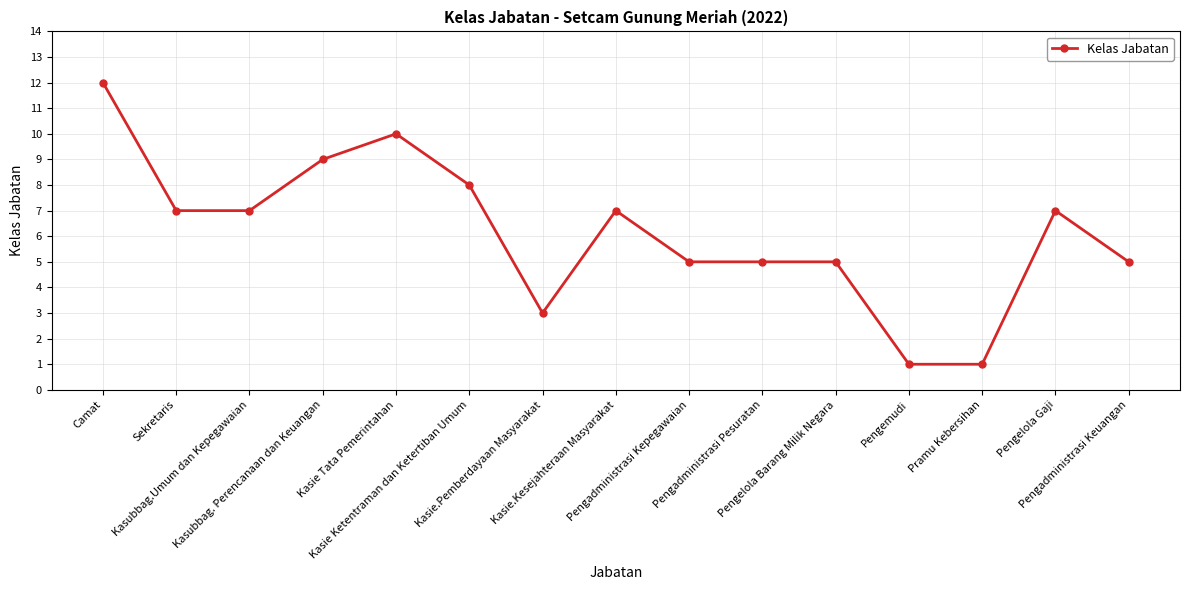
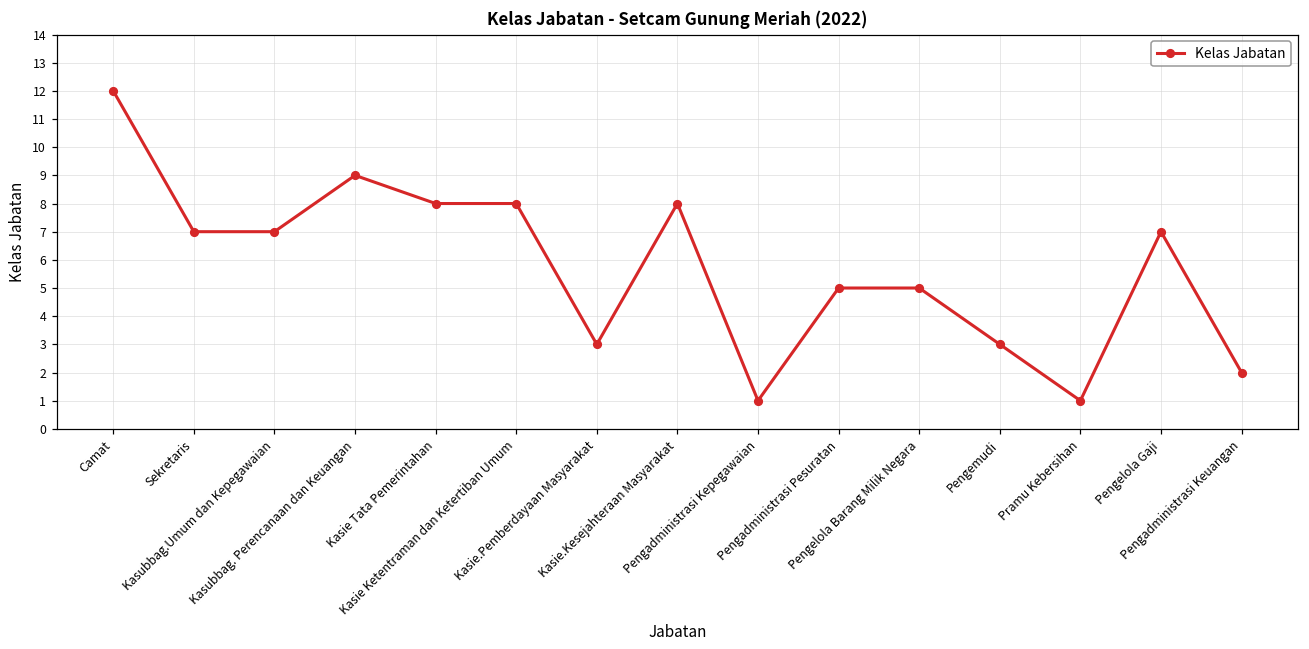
  {
    "Camat": 12,
    "Sekretaris": 7,
    "Kasubbag.Umum dan Kepegawaian": 7,
    "Kasubbag. Perencanaan dan Keuangan": 9,
-   "Kasie Tata Pemerintahan": 10,
+   "Kasie Tata Pemerintahan": 8,
    "Kasie Ketentraman dan Ketertiban Umum": 8,
    "Kasie.Pemberdayaan Masyarakat": 3,
-   "Kasie.Kesejahteraan Masyarakat": 7,
-   "Pengadministrasi Kepegawaian": 5,
+   "Kasie.Kesejahteraan Masyarakat": 8,
+   "Pengadministrasi Kepegawaian": 1,
    "Pengadministrasi Pesuratan": 5,
    "Pengelola Barang Milik Negara": 5,
-   "Pengemudi": 1,
+   "Pengemudi": 3,
    "Pramu Kebersihan": 1,
    "Pengelola Gaji": 7,
-   "Pengadministrasi Keuangan": 5
+   "Pengadministrasi Keuangan": 2
  }
